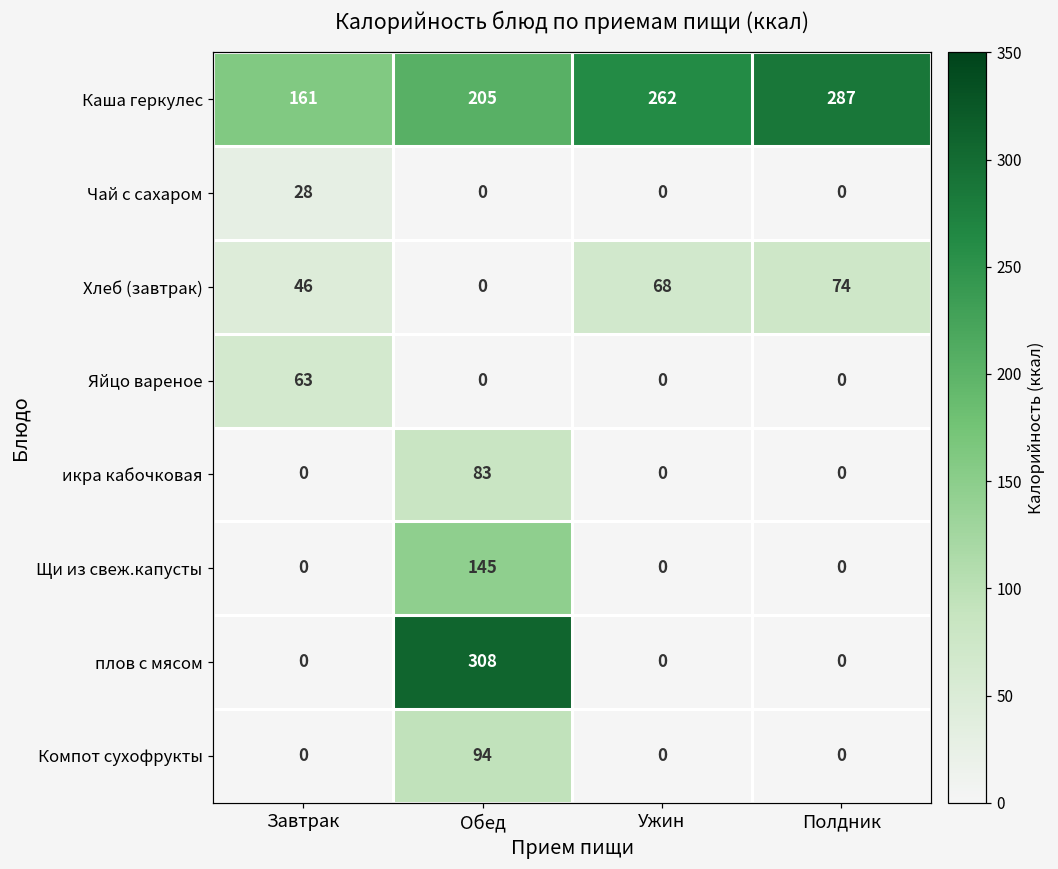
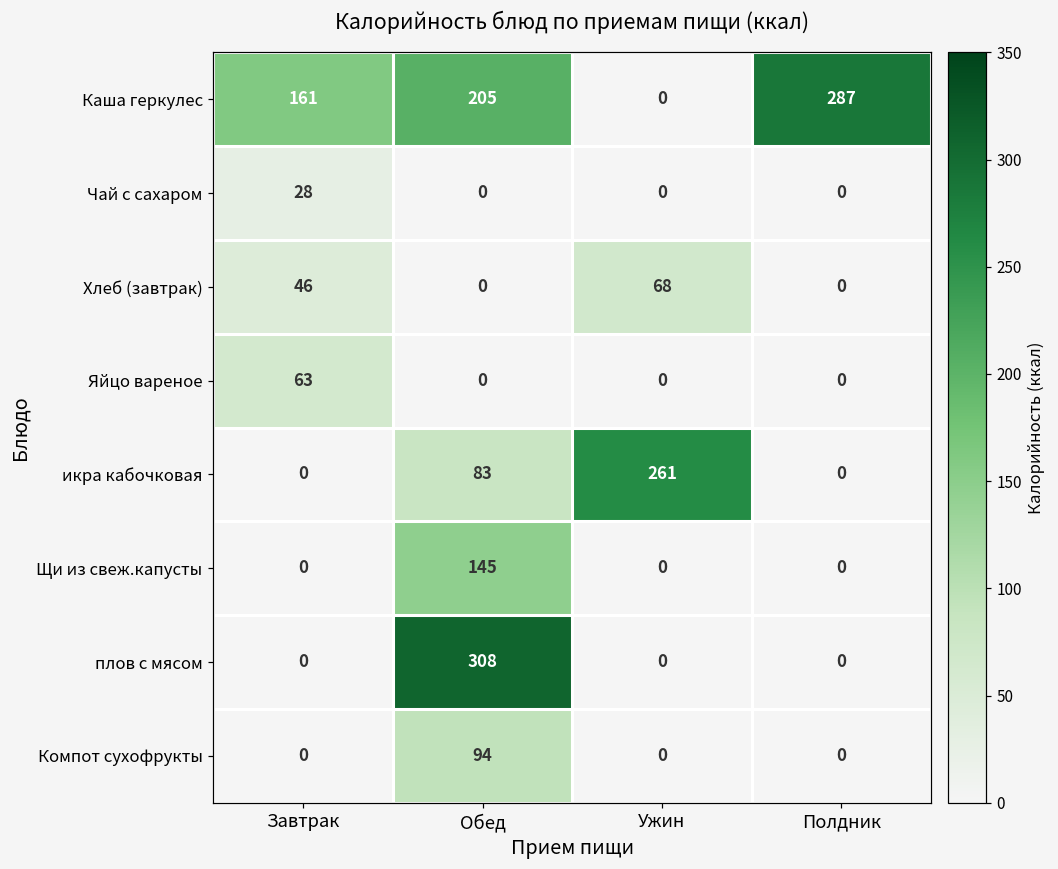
  {
    "Каша геркулес": {
      "Завтрак": 161,
      "Обед": 205,
-     "Ужин": 262,
+     "Ужин": 0,
      "Полдник": 287
    },
    "Чай с сахаром": {
      "Завтрак": 28,
      "Обед": 0,
      "Ужин": 0,
      "Полдник": 0
    },
    "Хлеб (завтрак)": {
      "Завтрак": 46,
      "Обед": 0,
      "Ужин": 68,
-     "Полдник": 74
+     "Полдник": 0
    },
    "Яйцо вареное": {
      "Завтрак": 63,
      "Обед": 0,
      "Ужин": 0,
      "Полдник": 0
    },
    "икра кабочковая": {
      "Завтрак": 0,
      "Обед": 83,
-     "Ужин": 0,
+     "Ужин": 261,
      "Полдник": 0
    },
    "Щи из свеж.капусты": {
      "Завтрак": 0,
      "Обед": 145,
      "Ужин": 0,
      "Полдник": 0
    },
    "плов с мясом": {
      "Завтрак": 0,
      "Обед": 308,
      "Ужин": 0,
      "Полдник": 0
    },
    "Компот сухофрукты": {
      "Завтрак": 0,
      "Обед": 94,
      "Ужин": 0,
      "Полдник": 0
    }
  }
